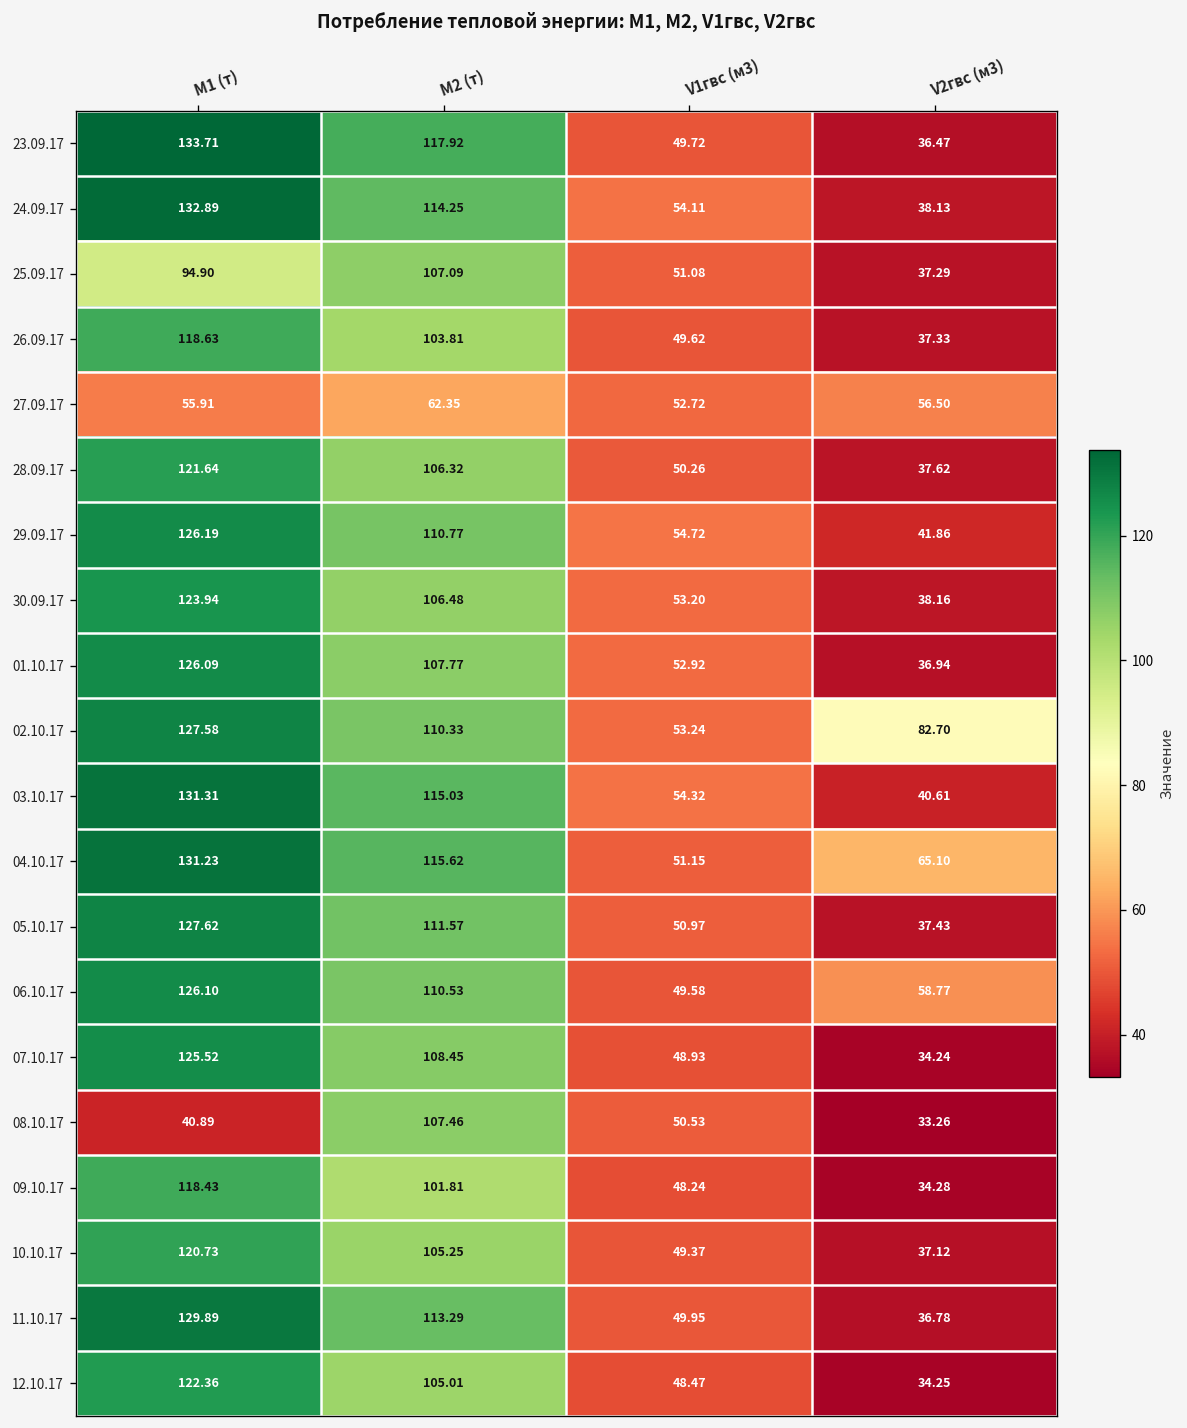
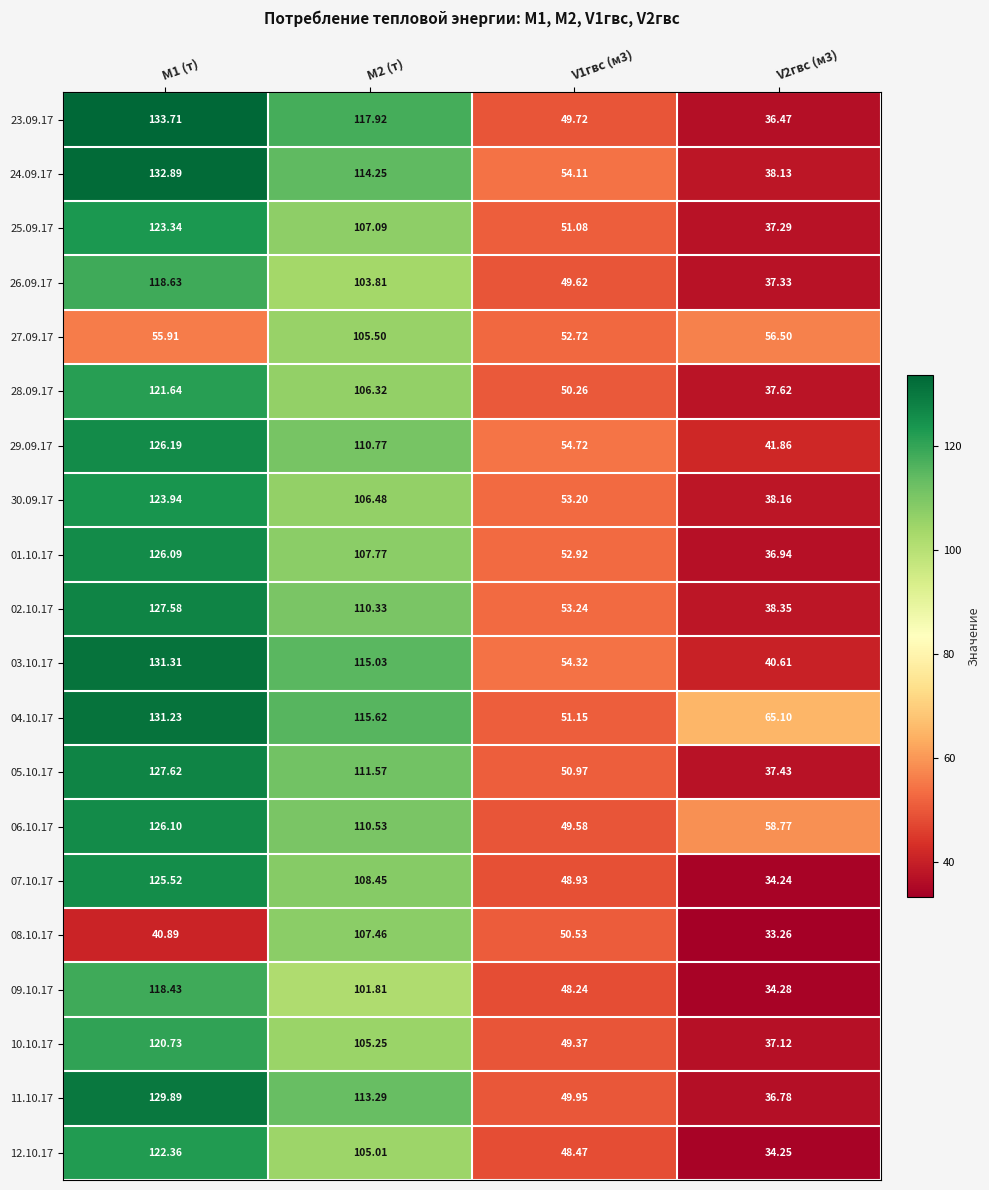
  {
    "23.09.17": {
      "M1 (т)": 133.71,
      "M2 (т)": 117.92,
      "V1гвс (м3)": 49.72,
      "V2гвс (м3)": 36.47
    },
    "24.09.17": {
      "M1 (т)": 132.89,
      "M2 (т)": 114.25,
      "V1гвс (м3)": 54.11,
      "V2гвс (м3)": 38.13
    },
    "25.09.17": {
-     "M1 (т)": 94.90,
+     "M1 (т)": 123.34,
      "M2 (т)": 107.09,
      "V1гвс (м3)": 51.08,
      "V2гвс (м3)": 37.29
    },
    "26.09.17": {
      "M1 (т)": 118.63,
      "M2 (т)": 103.81,
      "V1гвс (м3)": 49.62,
      "V2гвс (м3)": 37.33
    },
    "27.09.17": {
      "M1 (т)": 55.91,
-     "M2 (т)": 62.35,
+     "M2 (т)": 105.50,
      "V1гвс (м3)": 52.72,
      "V2гвс (м3)": 56.50
    },
    "28.09.17": {
      "M1 (т)": 121.64,
      "M2 (т)": 106.32,
      "V1гвс (м3)": 50.26,
      "V2гвс (м3)": 37.62
    },
    "29.09.17": {
      "M1 (т)": 126.19,
      "M2 (т)": 110.77,
      "V1гвс (м3)": 54.72,
      "V2гвс (м3)": 41.86
    },
    "30.09.17": {
      "M1 (т)": 123.94,
      "M2 (т)": 106.48,
      "V1гвс (м3)": 53.20,
      "V2гвс (м3)": 38.16
    },
    "01.10.17": {
      "M1 (т)": 126.09,
      "M2 (т)": 107.77,
      "V1гвс (м3)": 52.92,
      "V2гвс (м3)": 36.94
    },
    "02.10.17": {
      "M1 (т)": 127.58,
      "M2 (т)": 110.33,
      "V1гвс (м3)": 53.24,
-     "V2гвс (м3)": 82.70
+     "V2гвс (м3)": 38.35
    },
    "03.10.17": {
      "M1 (т)": 131.31,
      "M2 (т)": 115.03,
      "V1гвс (м3)": 54.32,
      "V2гвс (м3)": 40.61
    },
    "04.10.17": {
      "M1 (т)": 131.23,
      "M2 (т)": 115.62,
      "V1гвс (м3)": 51.15,
      "V2гвс (м3)": 65.10
    },
    "05.10.17": {
      "M1 (т)": 127.62,
      "M2 (т)": 111.57,
      "V1гвс (м3)": 50.97,
      "V2гвс (м3)": 37.43
    },
    "06.10.17": {
      "M1 (т)": 126.10,
      "M2 (т)": 110.53,
      "V1гвс (м3)": 49.58,
      "V2гвс (м3)": 58.77
    },
    "07.10.17": {
      "M1 (т)": 125.52,
      "M2 (т)": 108.45,
      "V1гвс (м3)": 48.93,
      "V2гвс (м3)": 34.24
    },
    "08.10.17": {
      "M1 (т)": 40.89,
      "M2 (т)": 107.46,
      "V1гвс (м3)": 50.53,
      "V2гвс (м3)": 33.26
    },
    "09.10.17": {
      "M1 (т)": 118.43,
      "M2 (т)": 101.81,
      "V1гвс (м3)": 48.24,
      "V2гвс (м3)": 34.28
    },
    "10.10.17": {
      "M1 (т)": 120.73,
      "M2 (т)": 105.25,
      "V1гвс (м3)": 49.37,
      "V2гвс (м3)": 37.12
    },
    "11.10.17": {
      "M1 (т)": 129.89,
      "M2 (т)": 113.29,
      "V1гвс (м3)": 49.95,
      "V2гвс (м3)": 36.78
    },
    "12.10.17": {
      "M1 (т)": 122.36,
      "M2 (т)": 105.01,
      "V1гвс (м3)": 48.47,
      "V2гвс (м3)": 34.25
    }
  }
